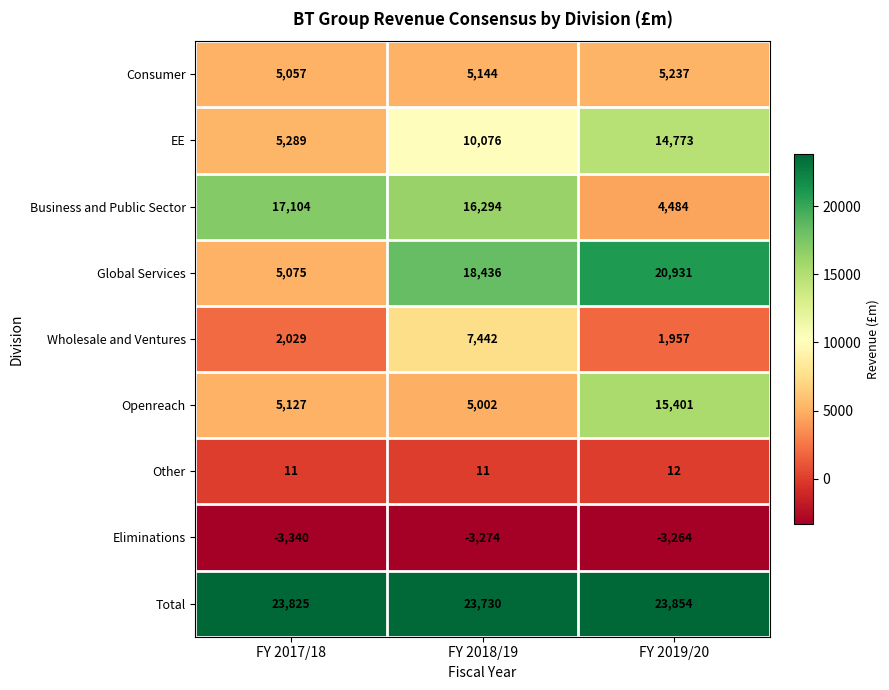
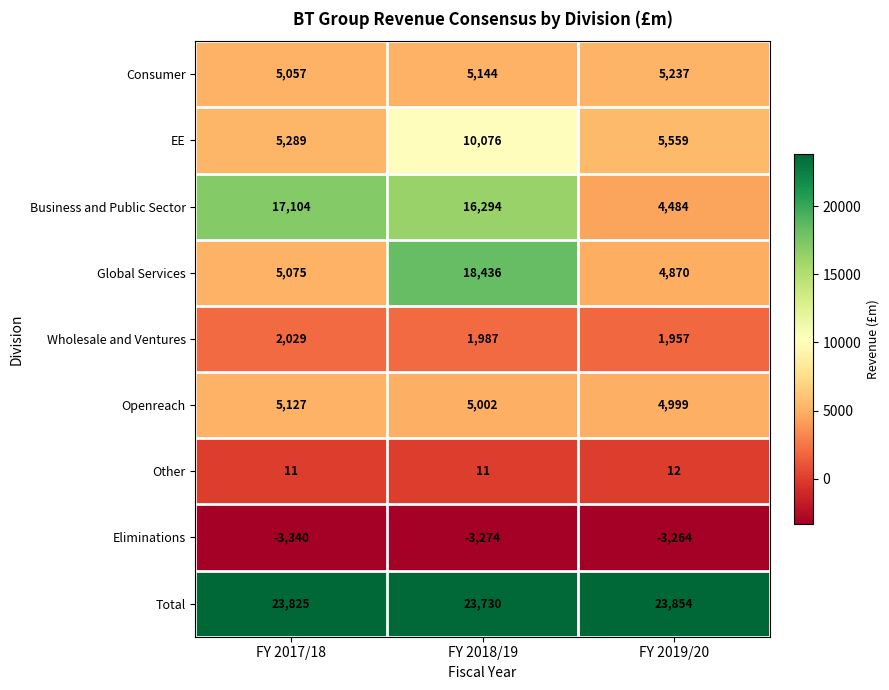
  {
    "Consumer": {
      "FY 2017/18": "5,057",
      "FY 2018/19": "5,144",
      "FY 2019/20": "5,237"
    },
    "EE": {
      "FY 2017/18": "5,289",
      "FY 2018/19": "10,076",
-     "FY 2019/20": "14,773"
+     "FY 2019/20": "5,559"
    },
    "Business and Public Sector": {
      "FY 2017/18": "17,104",
      "FY 2018/19": "16,294",
      "FY 2019/20": "4,484"
    },
    "Global Services": {
      "FY 2017/18": "5,075",
      "FY 2018/19": "18,436",
-     "FY 2019/20": "20,931"
+     "FY 2019/20": "4,870"
    },
    "Wholesale and Ventures": {
      "FY 2017/18": "2,029",
-     "FY 2018/19": "7,442",
+     "FY 2018/19": "1,987",
      "FY 2019/20": "1,957"
    },
    "Openreach": {
      "FY 2017/18": "5,127",
      "FY 2018/19": "5,002",
-     "FY 2019/20": "15,401"
+     "FY 2019/20": "4,999"
    },
    "Other": {
      "FY 2017/18": "11",
      "FY 2018/19": "11",
      "FY 2019/20": "12"
    },
    "Eliminations": {
      "FY 2017/18": "-3,340",
      "FY 2018/19": "-3,274",
      "FY 2019/20": "-3,264"
    },
    "Total": {
      "FY 2017/18": "23,825",
      "FY 2018/19": "23,730",
      "FY 2019/20": "23,854"
    }
  }
